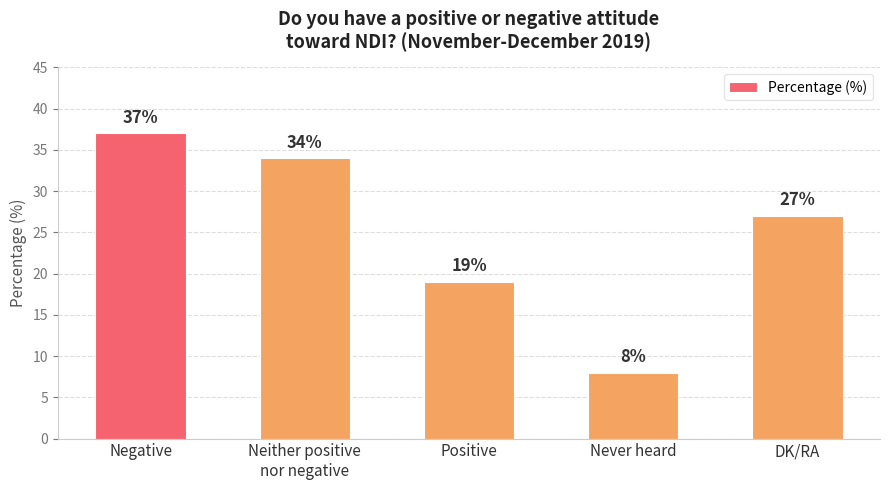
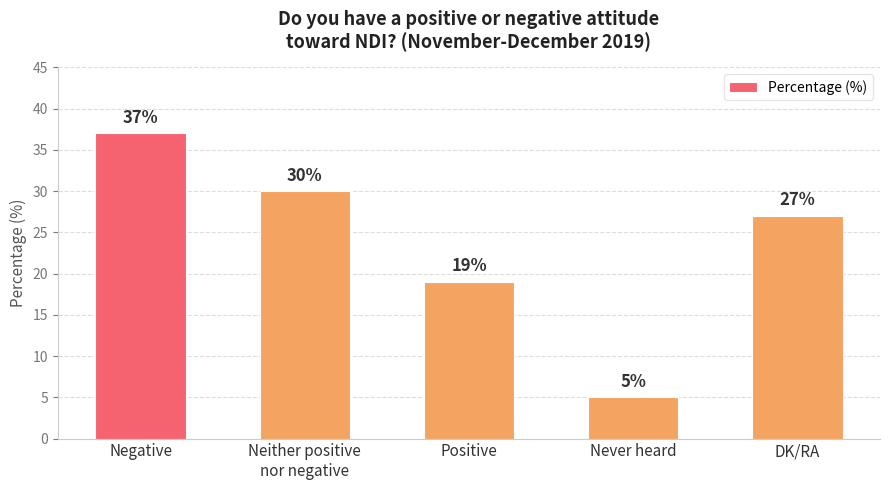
  {
    "Negative": "37%",
-   "Neither positive nor negative": "34%",
+   "Neither positive nor negative": "30%",
    "Positive": "19%",
-   "Never heard": "8%",
+   "Never heard": "5%",
    "DK/RA": "27%"
  }
